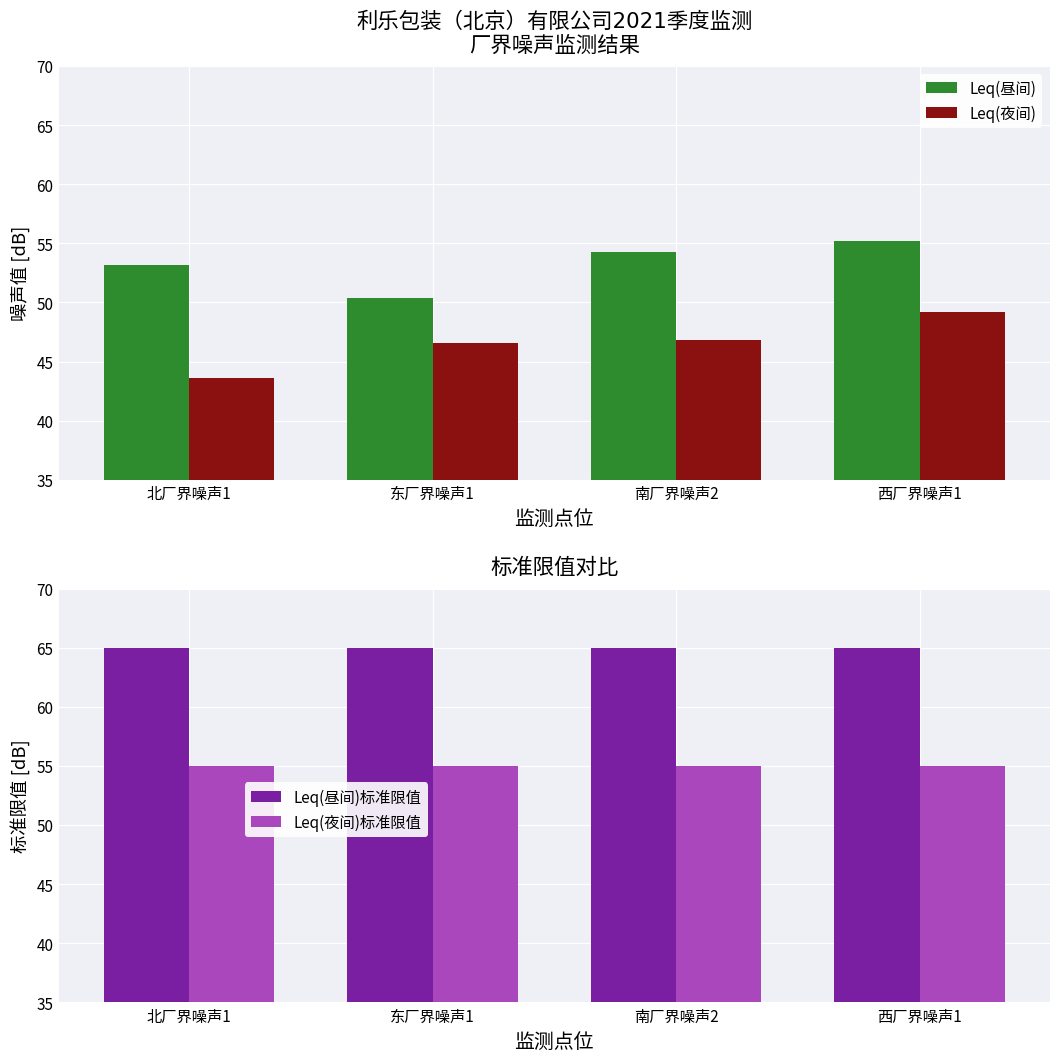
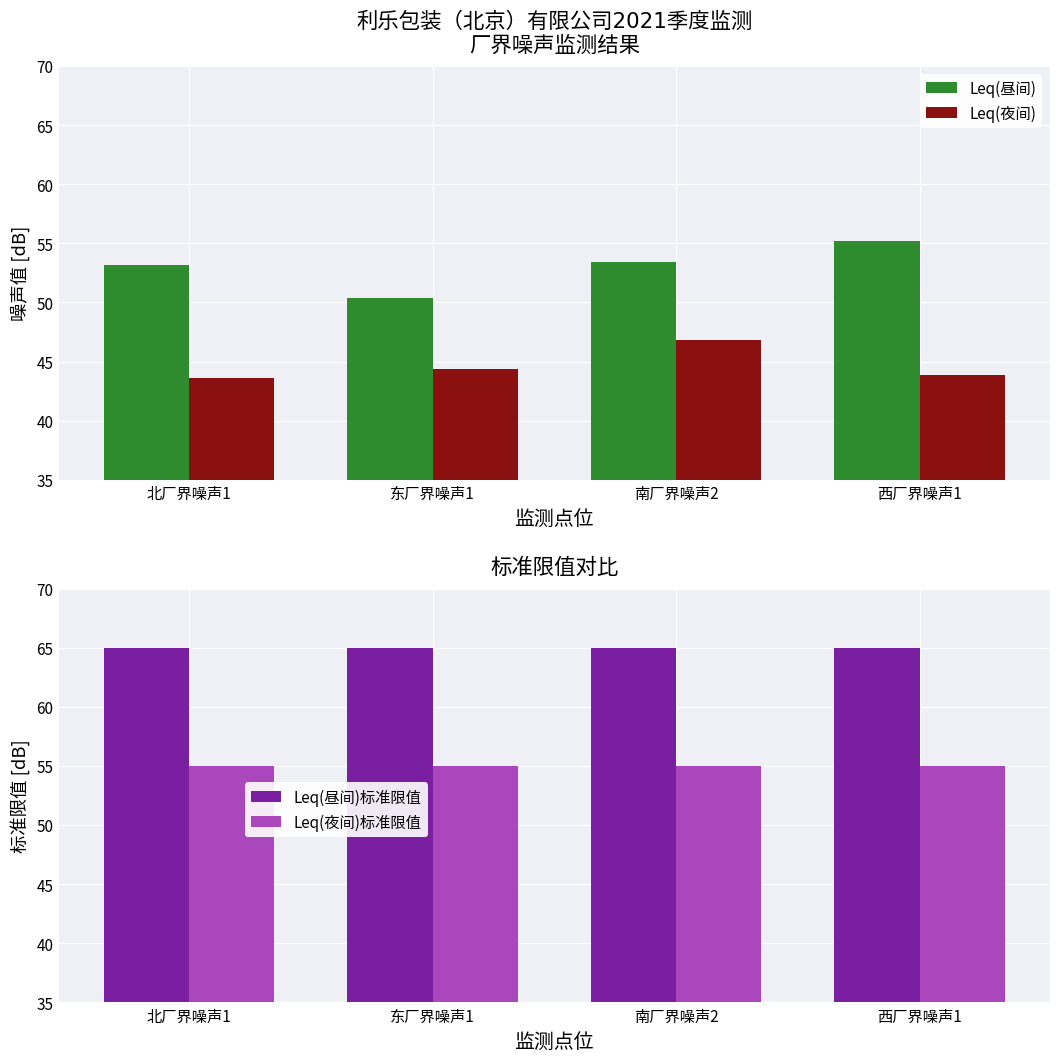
  {
    "利乐包装（北京）有限公司2021季度监测 厂界噪声监测结果": {
      "Leq(昼间)": {
        "北厂界噪声1": 53.2,
        "东厂界噪声1": 50.4,
-       "南厂界噪声2": 54.3,
+       "南厂界噪声2": 53.4,
        "西厂界噪声1": 55.2
      },
      "Leq(夜间)": {
        "北厂界噪声1": 43.6,
-       "东厂界噪声1": 46.6,
+       "东厂界噪声1": 44.4,
        "南厂界噪声2": 46.8,
-       "西厂界噪声1": 49.2
+       "西厂界噪声1": 43.9
      }
    },
    "标准限值对比": {
      "Leq(昼间)标准限值": {
        "北厂界噪声1": 65.0,
        "东厂界噪声1": 65.0,
        "南厂界噪声2": 65.0,
        "西厂界噪声1": 65.0
      },
      "Leq(夜间)标准限值": {
        "北厂界噪声1": 55.0,
        "东厂界噪声1": 55.0,
        "南厂界噪声2": 55.0,
        "西厂界噪声1": 55.0
      }
    }
  }
